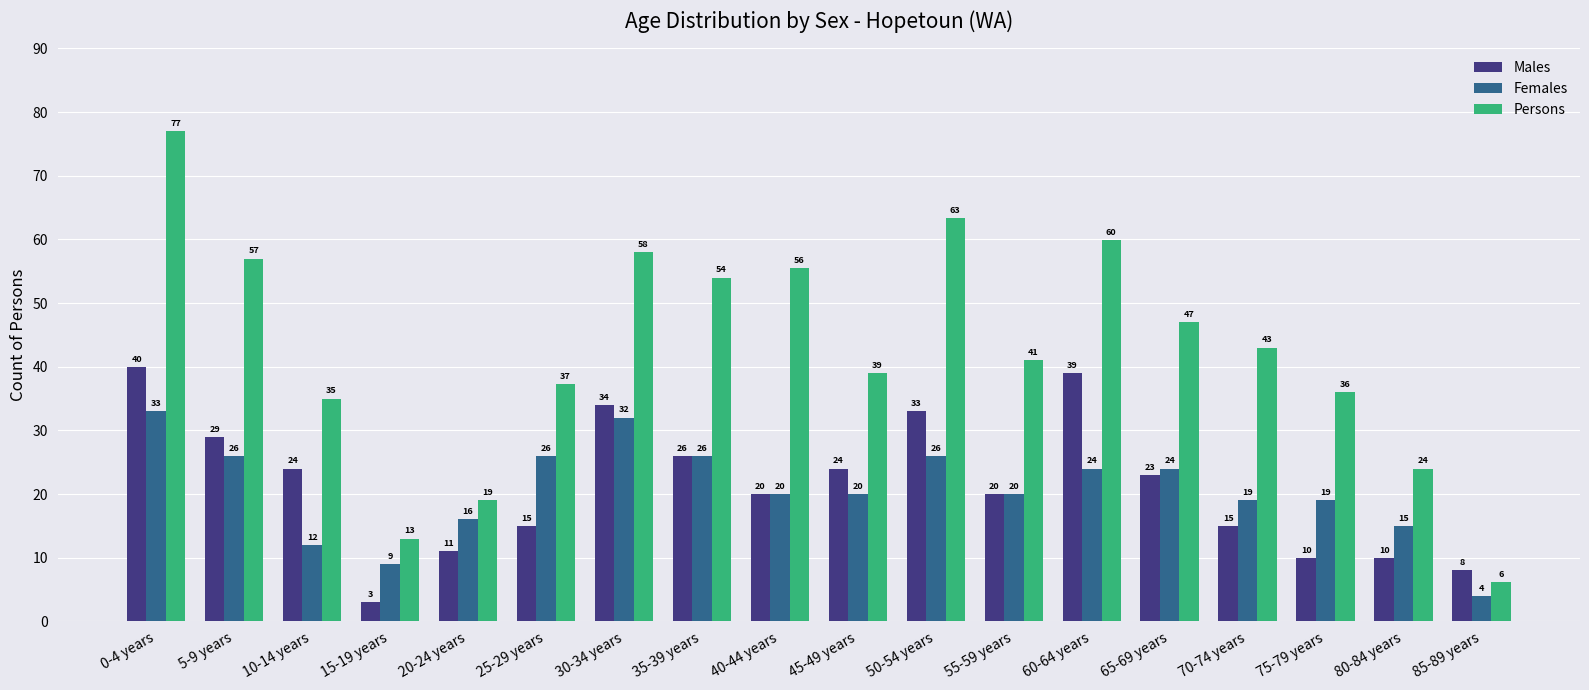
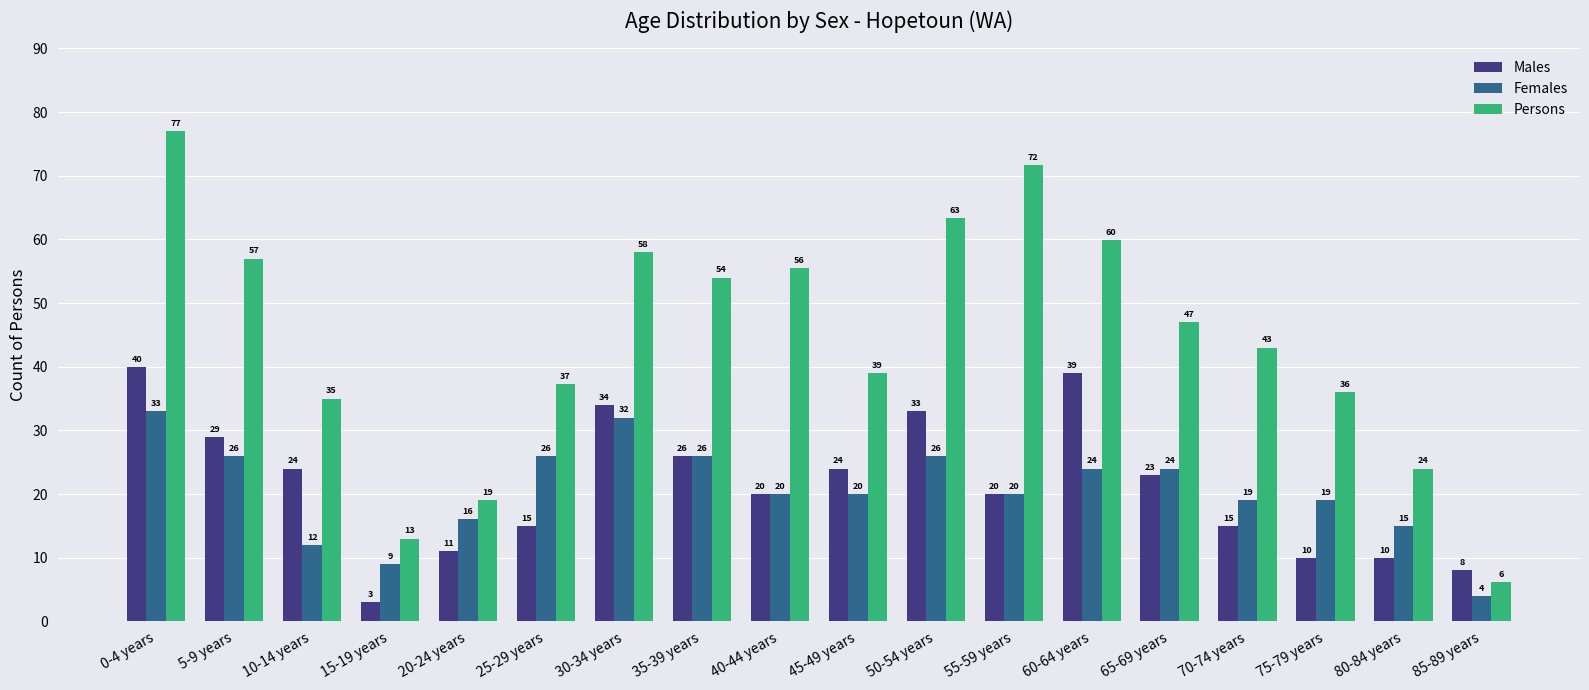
  {
    "Persons": {
      "0-4 years": 77,
      "5-9 years": 57,
      "10-14 years": 35,
      "15-19 years": 13,
      "20-24 years": 19,
      "25-29 years": 37,
      "30-34 years": 58,
      "35-39 years": 54,
      "40-44 years": 56,
      "45-49 years": 39,
      "50-54 years": 63,
-     "55-59 years": 41,
+     "55-59 years": 72,
      "60-64 years": 60,
      "65-69 years": 47,
      "70-74 years": 43,
      "75-79 years": 36,
      "80-84 years": 24,
      "85-89 years": 6
    }
  }
